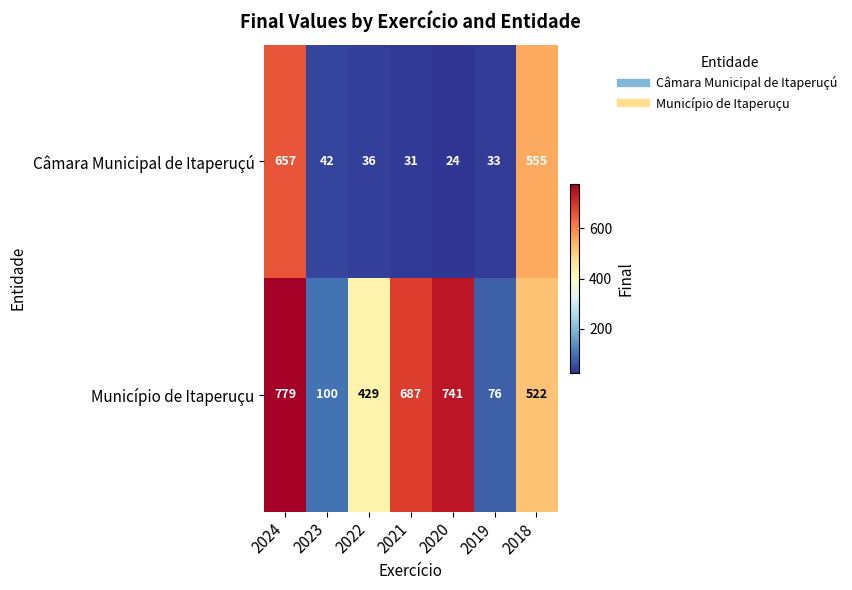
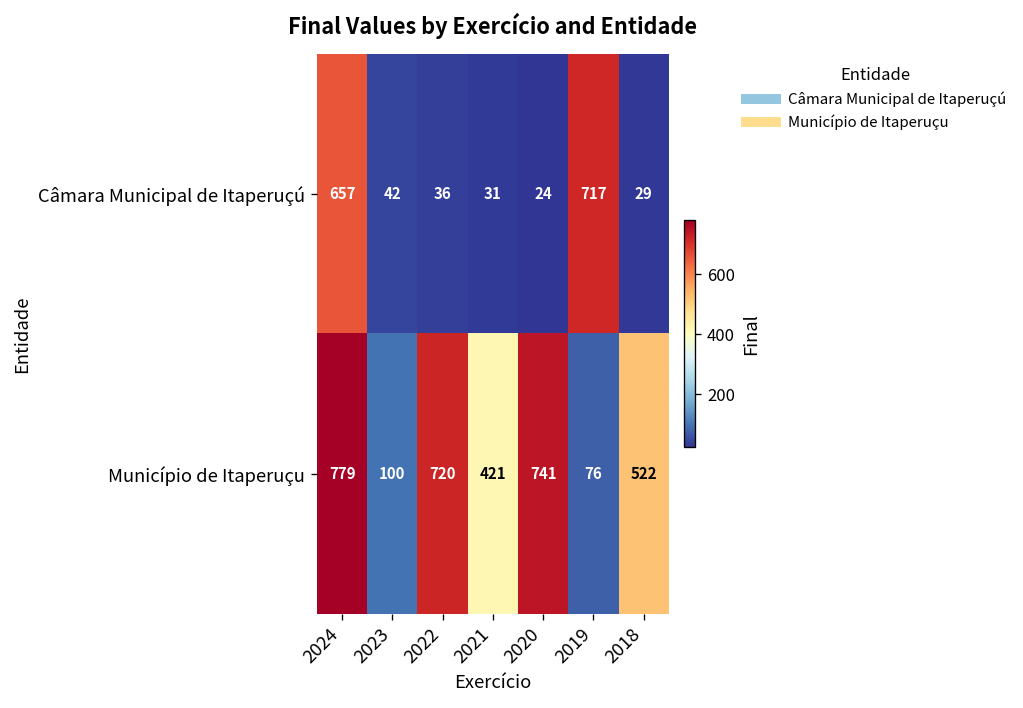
  {
    "Câmara Municipal de Itaperuçú": {
      "2024": 657,
      "2023": 42,
      "2022": 36,
      "2021": 31,
      "2020": 24,
-     "2019": 33,
-     "2018": 555
+     "2019": 717,
+     "2018": 29
    },
    "Município de Itaperuçu": {
      "2024": 779,
      "2023": 100,
-     "2022": 429,
-     "2021": 687,
+     "2022": 720,
+     "2021": 421,
      "2020": 741,
      "2019": 76,
      "2018": 522
    }
  }
